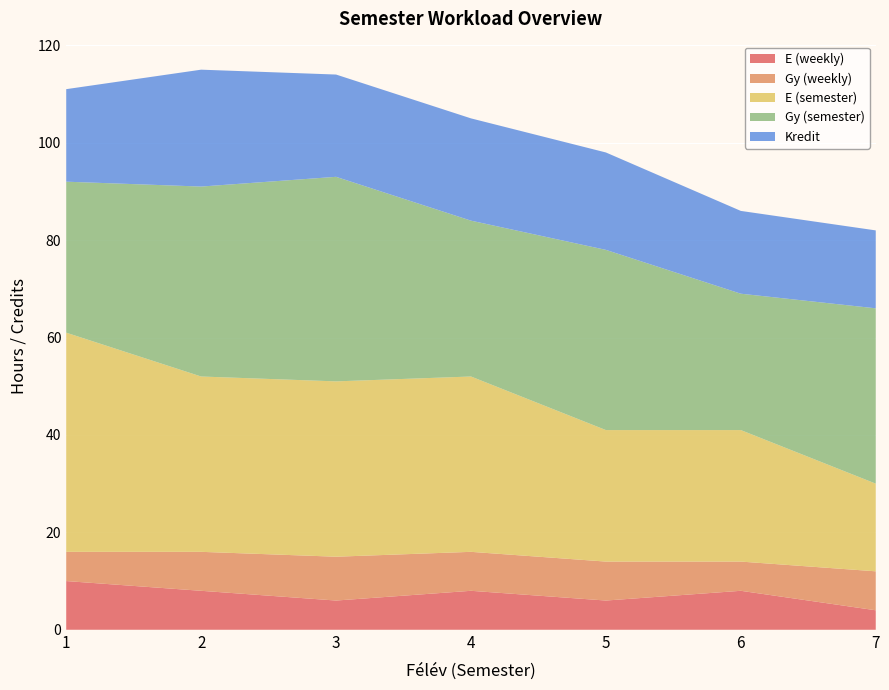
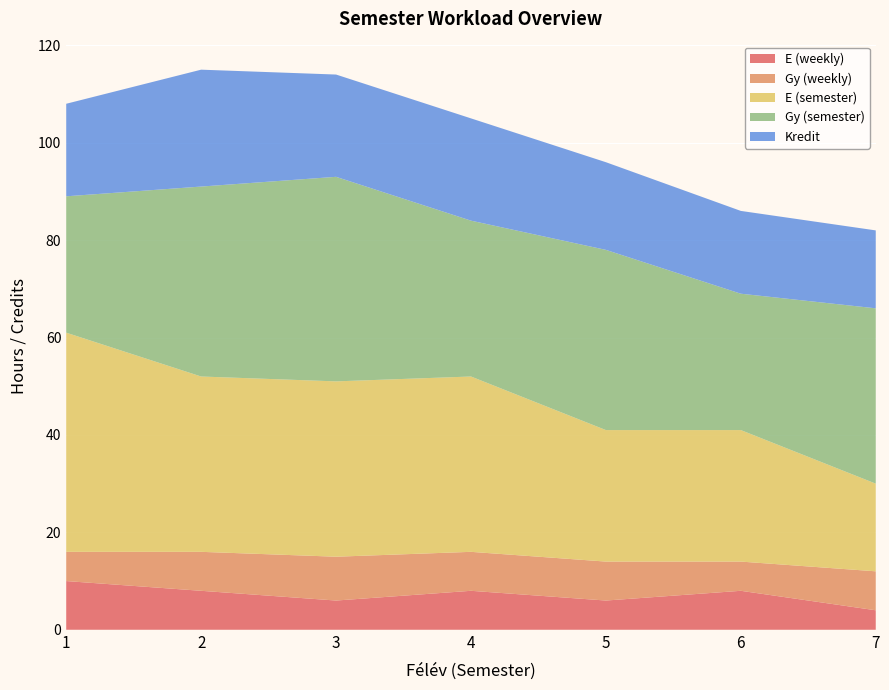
  {
    "Gy (semester)": {
-     "1": 31,
+     "1": 28,
      "2": 39,
      "3": 42,
      "4": 32,
      "5": 37,
      "6": 28,
      "7": 36
    },
    "Kredit": {
      "1": 19,
      "2": 24,
      "3": 21,
      "4": 21,
-     "5": 20,
+     "5": 18,
      "6": 17,
      "7": 16
    }
  }
